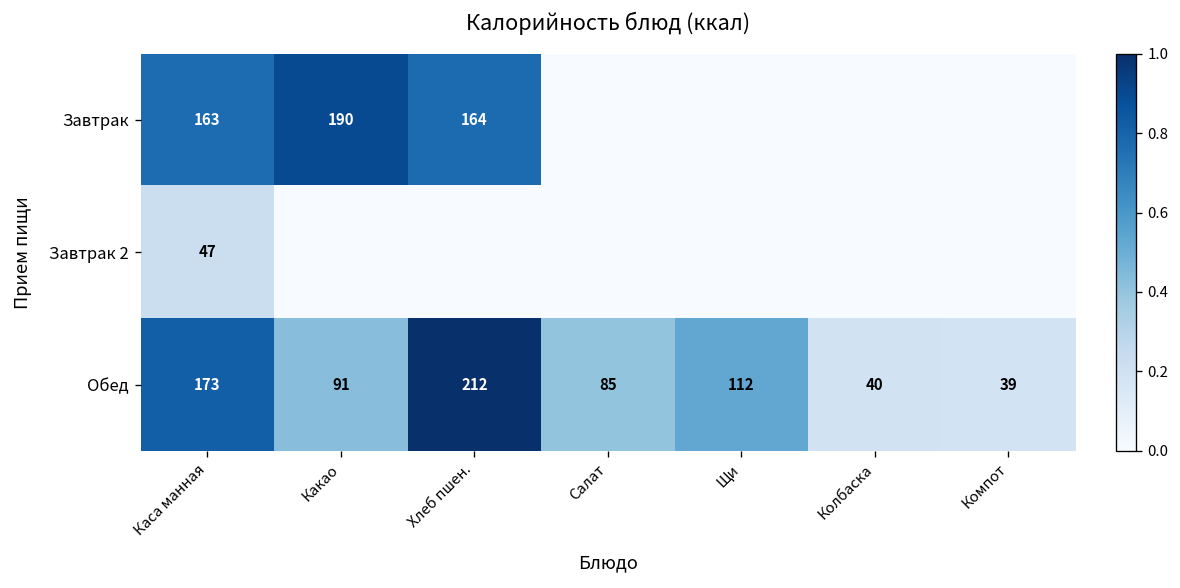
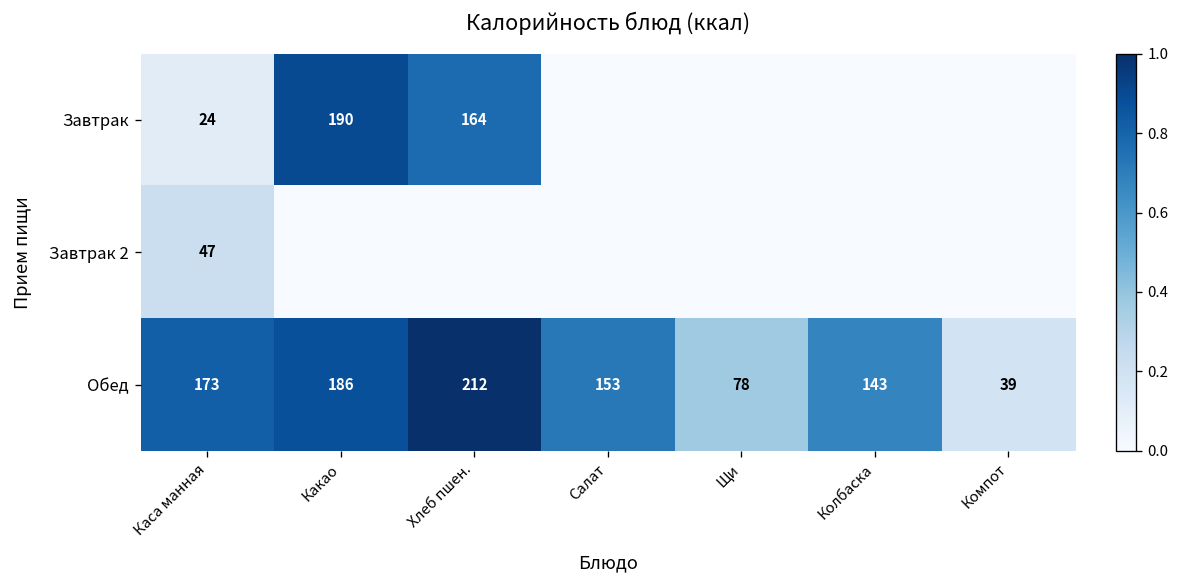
  {
    "Завтрак": {
-     "Каса манная": 163,
+     "Каса манная": 24,
      "Какао": 190,
      "Хлеб пшен.": 164
    },
    "Завтрак 2": {
      "Каса манная": 47
    },
    "Обед": {
      "Каса манная": 173,
-     "Какао": 91,
+     "Какао": 186,
      "Хлеб пшен.": 212,
-     "Салат": 85,
-     "Щи": 112,
-     "Колбаска": 40,
+     "Салат": 153,
+     "Щи": 78,
+     "Колбаска": 143,
      "Компот": 39
    }
  }
